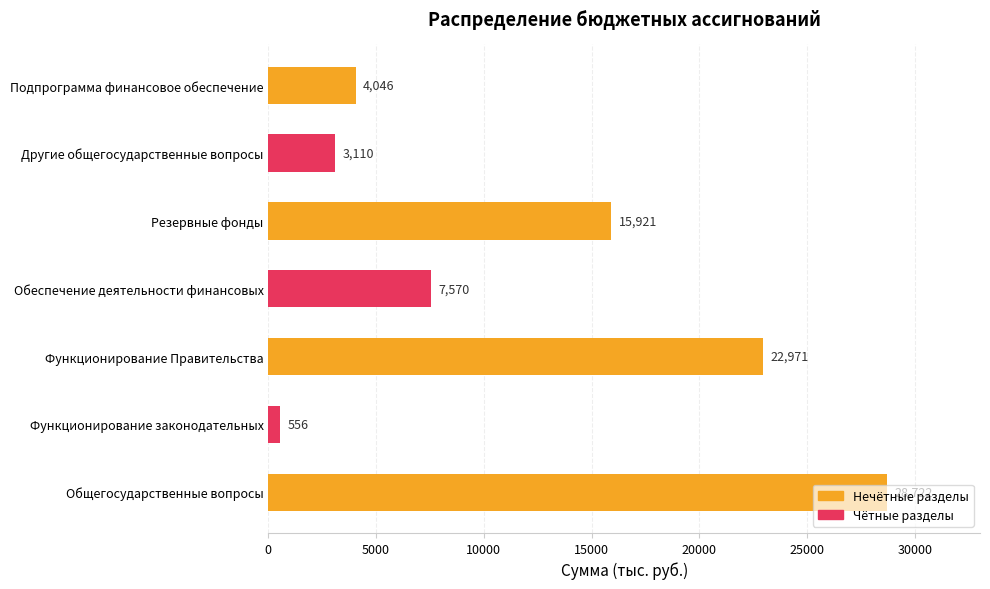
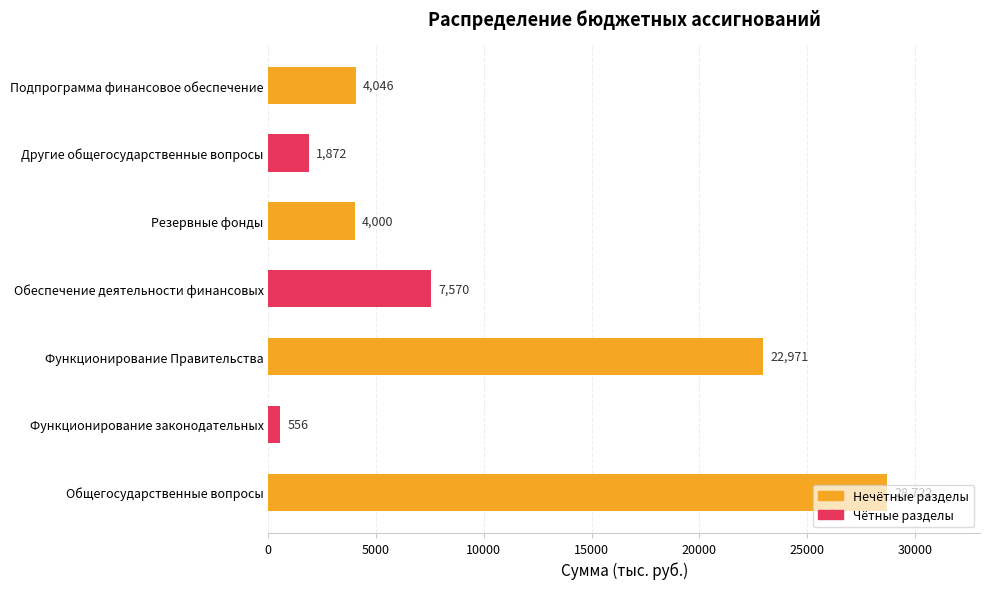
  {
    "Подпрограмма финансовое обеспечение": "4,046",
-   "Другие общегосударственные вопросы": "3,110",
-   "Резервные фонды": "15,921",
+   "Другие общегосударственные вопросы": "1,872",
+   "Резервные фонды": "4,000",
    "Обеспечение деятельности финансовых": "7,570",
    "Функционирование Правительства": "22,971",
    "Функционирование законодательных": "556"
  }
